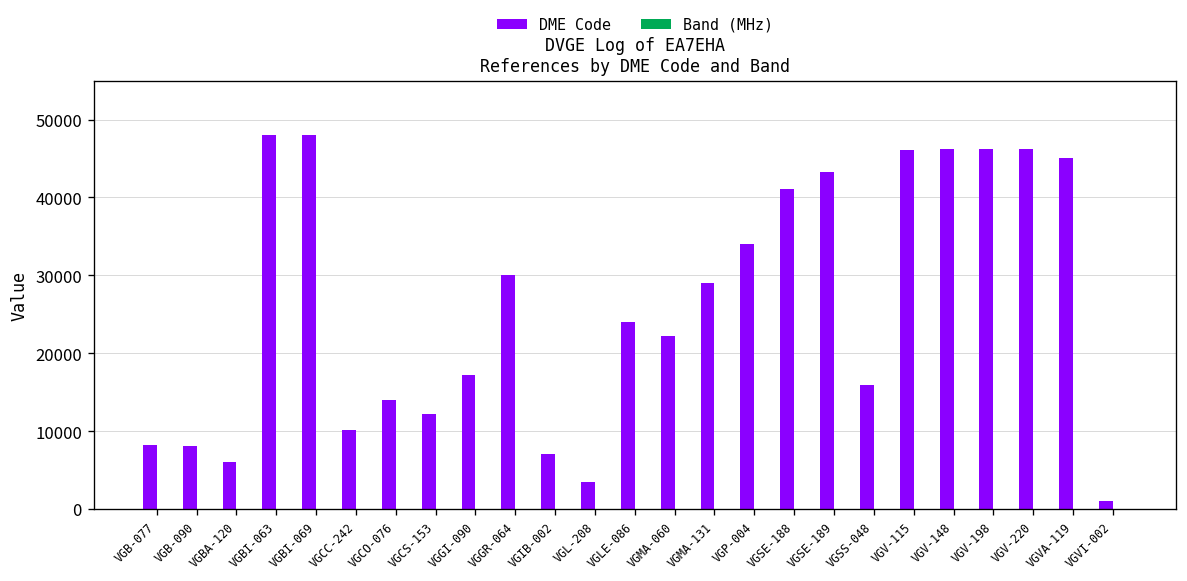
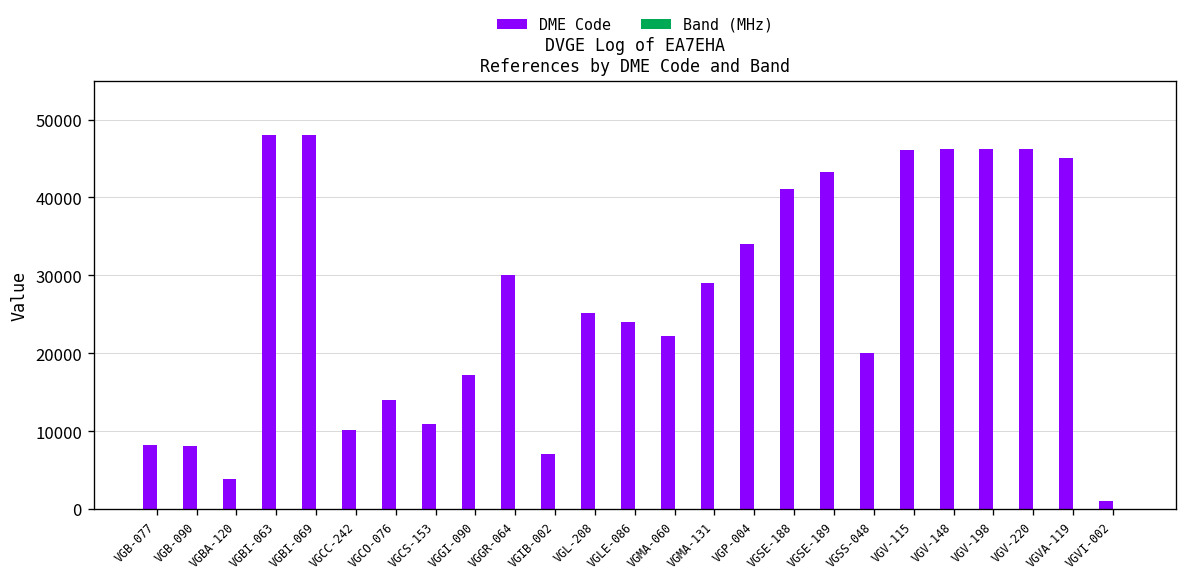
  {
    "DME Code": {
      "VGB-077": 8000,
      "VGB-090": 8000,
-     "VGBA-120": 6000,
+     "VGBA-120": 4000,
      "VGBI-063": 48000,
      "VGBI-069": 48000,
      "VGCC-242": 10000,
      "VGCO-076": 14000,
-     "VGCS-153": 12000,
+     "VGCS-153": 11000,
      "VGGI-090": 17000,
      "VGGR-064": 30000,
      "VGIB-002": 7000,
-     "VGL-208": 3000,
+     "VGL-208": 25000,
      "VGLE-086": 24000,
      "VGMA-060": 22000,
      "VGMA-131": 29000,
      "VGP-004": 34000,
      "VGSE-188": 41000,
      "VGSE-189": 43000,
-     "VGSS-048": 16000,
+     "VGSS-048": 20000,
      "VGV-115": 46000,
      "VGV-148": 46000,
      "VGV-198": 46000,
      "VGV-220": 46000,
      "VGVA-119": 45000,
      "VGVI-002": 1000
    }
  }
